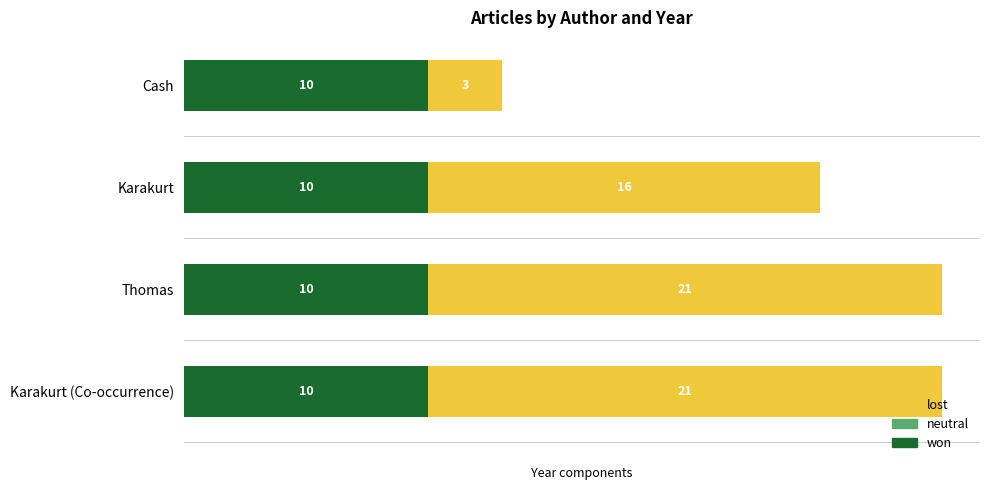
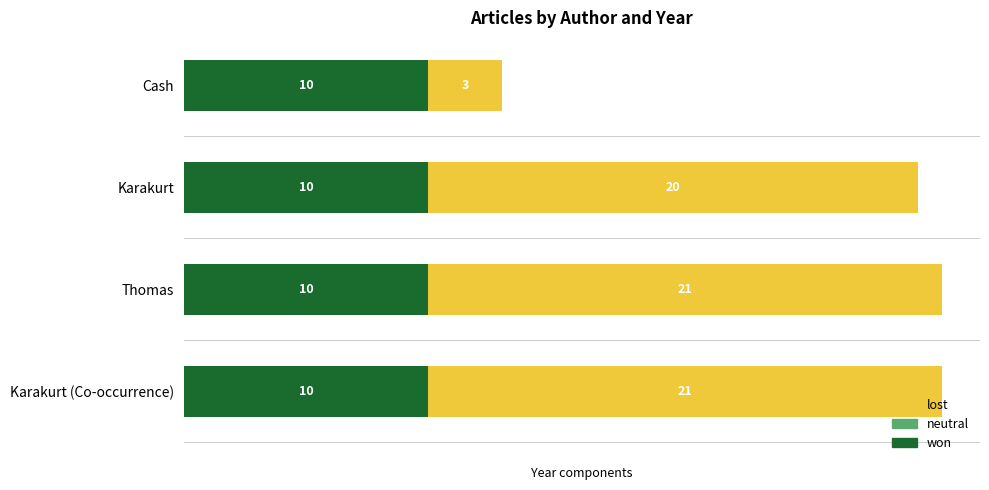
  {
    "neutral": {
      "Cash": 10,
      "Karakurt": 10,
      "Thomas": 10,
      "Karakurt (Co-occurrence)": 10
    },
    "lost": {
      "Cash": 3,
-     "Karakurt": 16,
+     "Karakurt": 20,
      "Thomas": 21,
      "Karakurt (Co-occurrence)": 21
    }
  }
